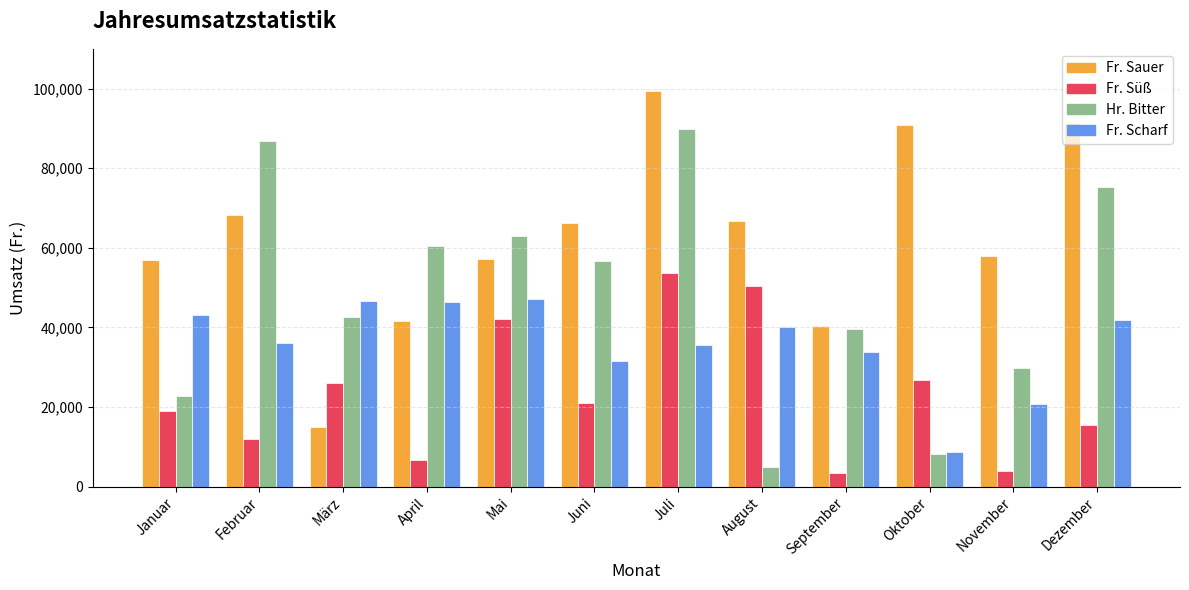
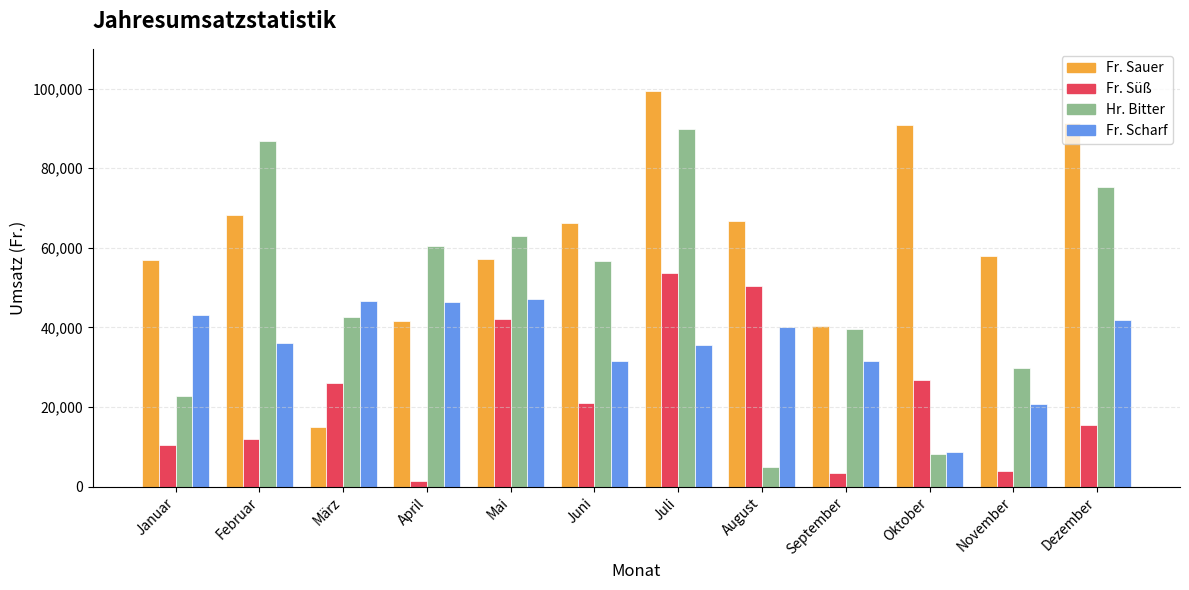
  {
    "Fr. Sauer": {
      "Januar": "57,000",
      "Februar": "68,000",
      "März": "15,000",
      "April": "42,000",
      "Mai": "57,000",
      "Juni": "66,000",
      "Juli": "100,000",
      "August": "67,000",
      "September": "40,000",
      "Oktober": "91,000",
      "November": "58,000"
    },
    "Fr. Süß": {
-     "Januar": "19,000",
+     "Januar": "10,000",
      "Februar": "12,000",
      "März": "26,000",
-     "April": "7,000",
+     "April": "1,000",
      "Mai": "42,000",
      "Juni": "21,000",
      "Juli": "54,000",
      "August": "51,000",
      "September": "3,000",
      "Oktober": "27,000",
      "November": "4,000",
      "Dezember": "16,000"
    },
    "Hr. Bitter": {
      "Januar": "23,000",
      "Februar": "87,000",
      "März": "43,000",
      "April": "60,000",
      "Mai": "63,000",
      "Juni": "57,000",
      "Juli": "90,000",
      "August": "5,000",
      "September": "40,000",
      "Oktober": "8,000",
      "November": "30,000",
      "Dezember": "75,000"
    },
    "Fr. Scharf": {
      "Januar": "43,000",
      "Februar": "36,000",
      "März": "47,000",
      "April": "46,000",
      "Mai": "47,000",
      "Juni": "32,000",
      "Juli": "36,000",
      "August": "40,000",
-     "September": "34,000",
+     "September": "32,000",
      "Oktober": "9,000",
      "November": "21,000",
      "Dezember": "42,000"
    }
  }
